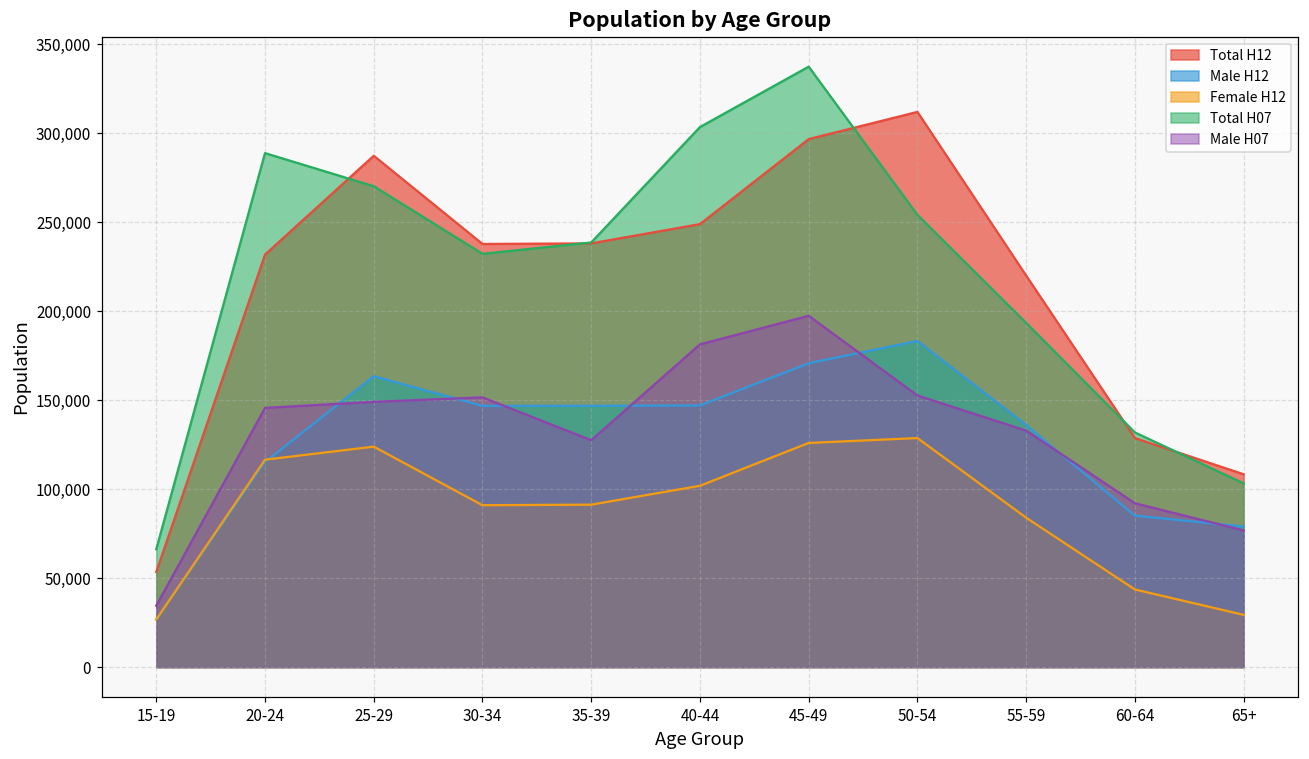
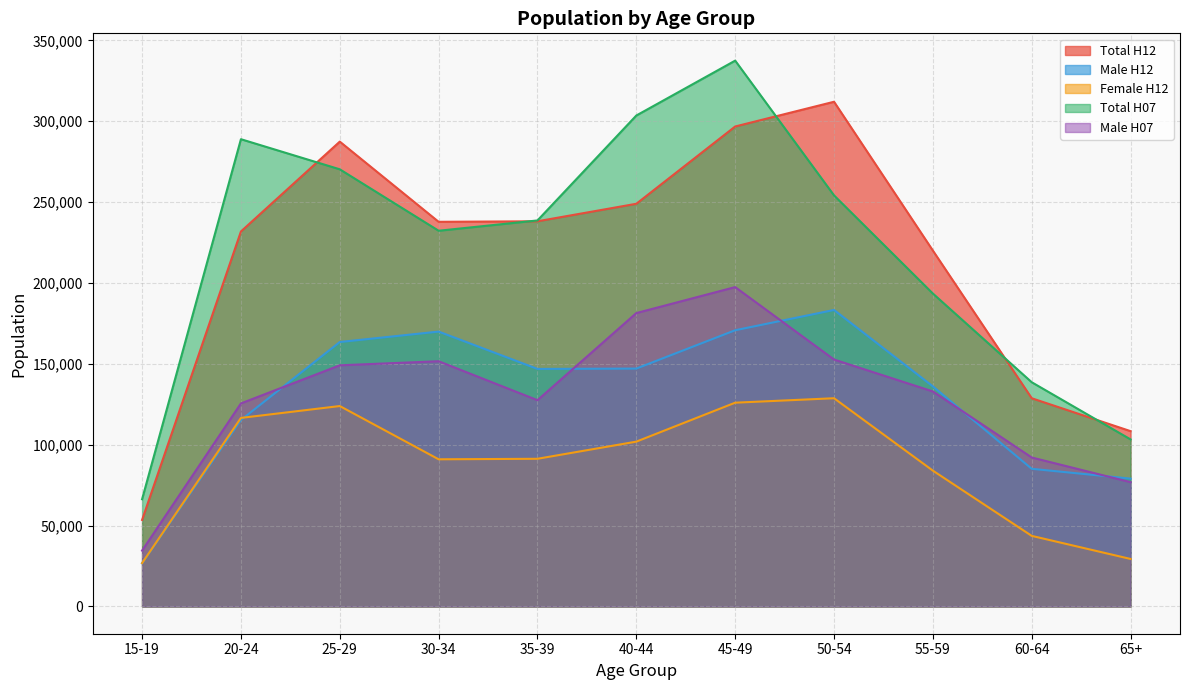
  {
    "Total H12": {
      "15-19": "53,000",
      "20-24": "232,000",
      "25-29": "287,000",
      "30-34": "238,000",
      "40-44": "249,000",
      "45-49": "297,000",
      "50-54": "312,000",
      "55-59": "220,000",
      "60-64": "129,000",
      "65+": "108,000"
    },
    "Male H12": {
      "25-29": "164,000",
-     "30-34": "147,000",
+     "30-34": "170,000",
      "35-39": "147,000",
      "40-44": "147,000",
      "45-49": "171,000",
      "50-54": "183,000",
      "55-59": "136,000",
      "60-64": "85,000",
      "65+": "79,000"
    },
    "Female H12": {
      "25-29": "124,000",
      "30-34": "91,000",
      "35-39": "91,000",
      "40-44": "102,000",
      "45-49": "126,000",
      "50-54": "129,000",
      "55-59": "84,000",
      "60-64": "44,000",
      "65+": "29,000"
    },
    "Total H07": {
      "15-19": "66,000",
      "20-24": "289,000",
      "25-29": "270,000",
      "30-34": "232,000",
      "40-44": "304,000",
      "45-49": "338,000",
      "50-54": "254,000",
      "55-59": "193,000",
-     "60-64": "132,000",
+     "60-64": "139,000",
      "65+": "103,000"
    },
    "Male H07": {
      "15-19": "35,000",
-     "20-24": "146,000",
+     "20-24": "126,000",
      "25-29": "149,000",
      "30-34": "152,000",
      "35-39": "128,000",
      "40-44": "181,000",
      "45-49": "197,000",
      "50-54": "153,000",
      "55-59": "133,000",
      "60-64": "92,000",
      "65+": "77,000"
    }
  }
